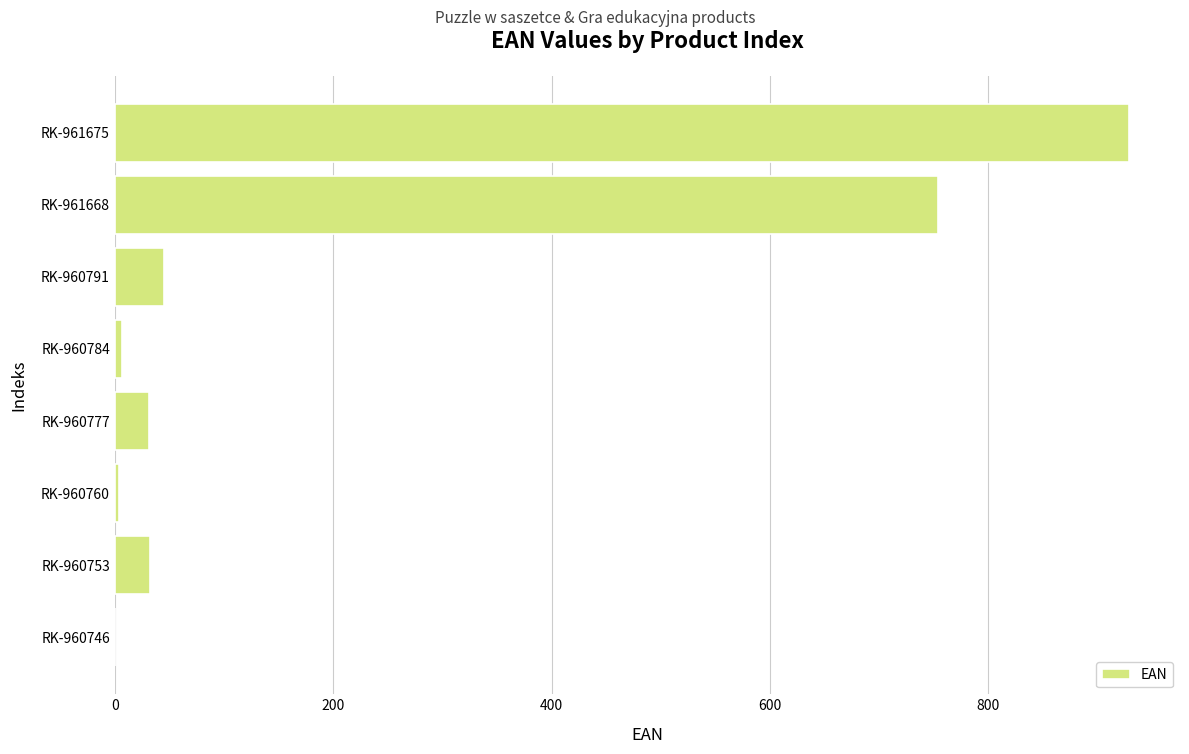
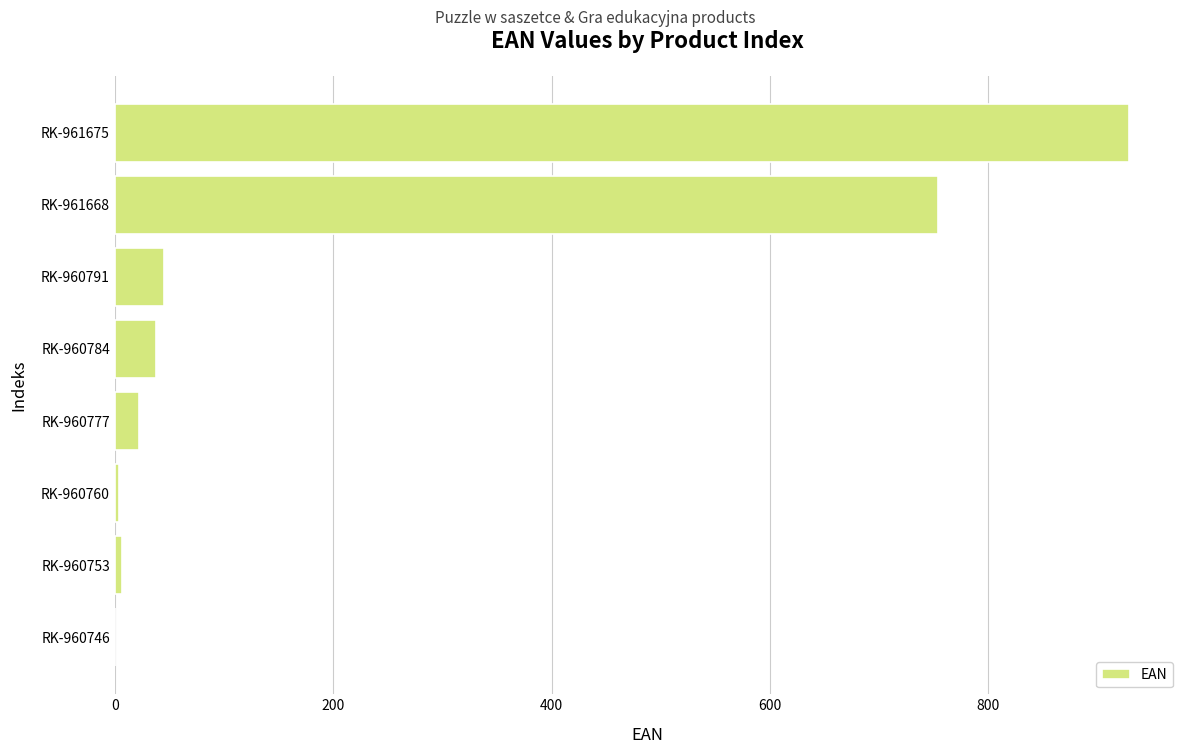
  {
    "RK-961675": 929,
    "RK-961668": 754,
    "RK-960791": 45,
-   "RK-960784": 7,
-   "RK-960777": 31,
+   "RK-960784": 38,
+   "RK-960777": 22,
    "RK-960760": 4,
-   "RK-960753": 32,
+   "RK-960753": 7,
    "RK-960746": 0
  }
